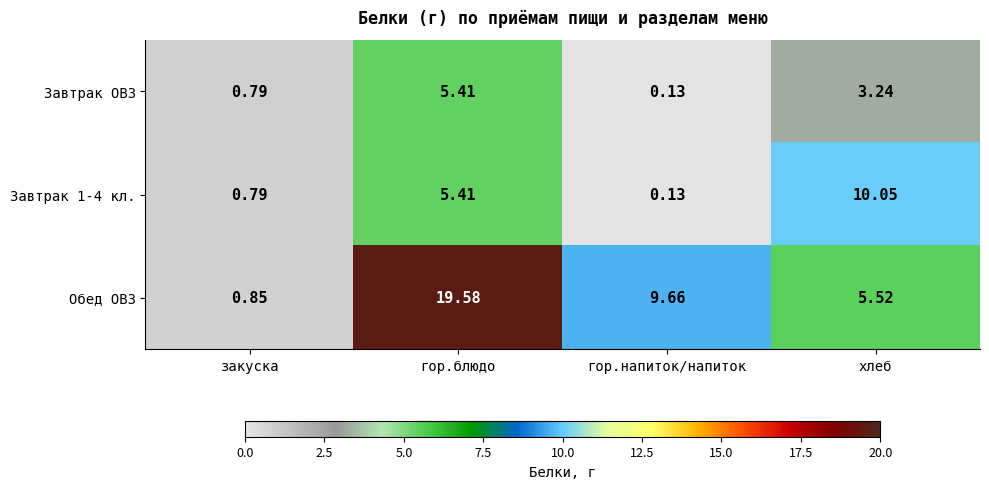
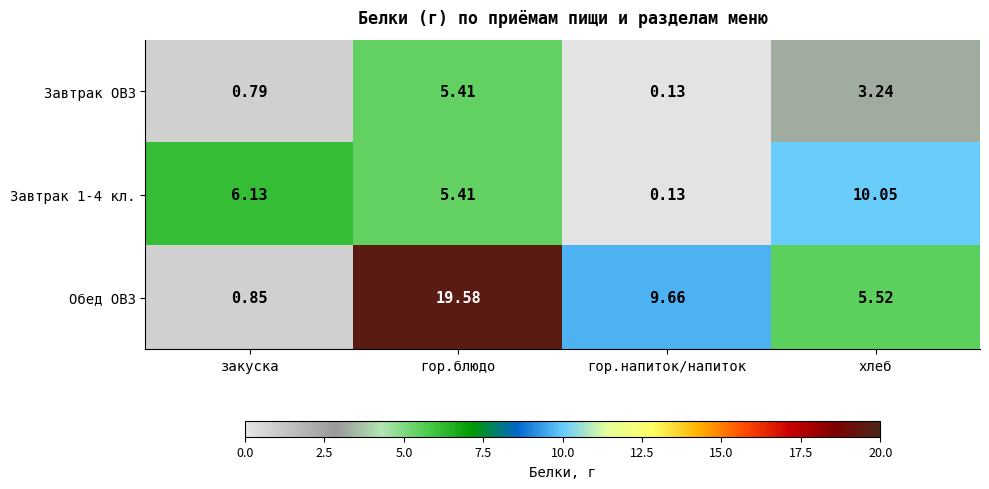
  {
    "Завтрак ОВЗ": {
      "закуска": 0.79,
      "гор.блюдо": 5.41,
      "гор.напиток/напиток": 0.13,
      "хлеб": 3.24
    },
    "Завтрак 1-4 кл.": {
-     "закуска": 0.79,
+     "закуска": 6.13,
      "гор.блюдо": 5.41,
      "гор.напиток/напиток": 0.13,
      "хлеб": 10.05
    },
    "Обед ОВЗ": {
      "закуска": 0.85,
      "гор.блюдо": 19.58,
      "гор.напиток/напиток": 9.66,
      "хлеб": 5.52
    }
  }
